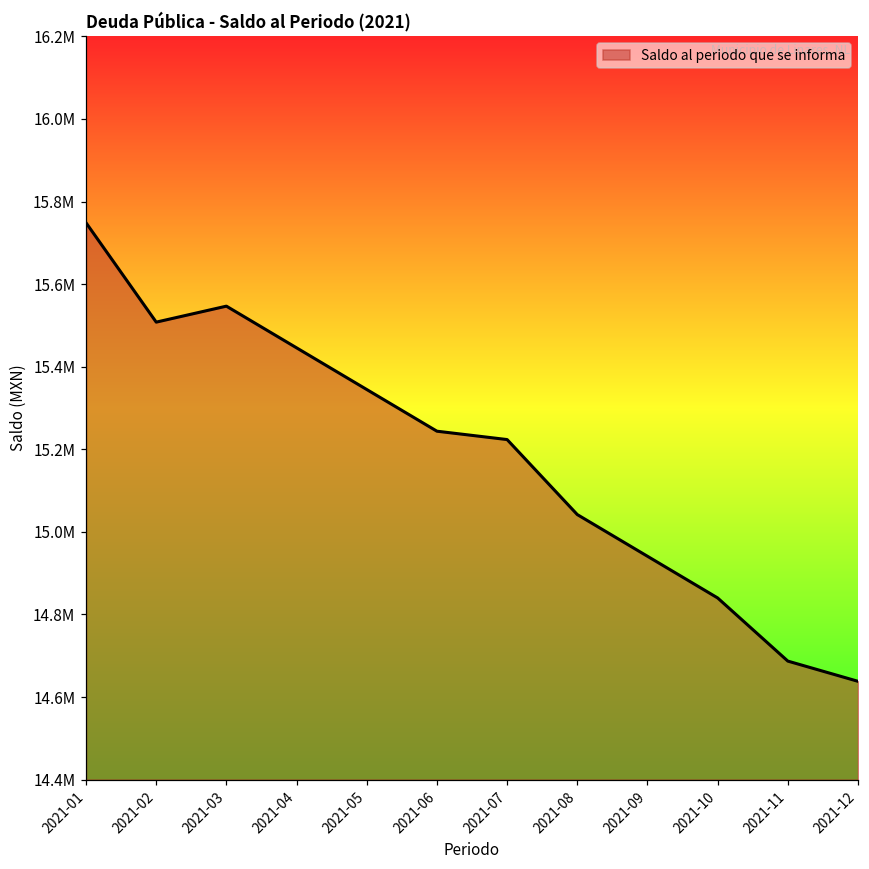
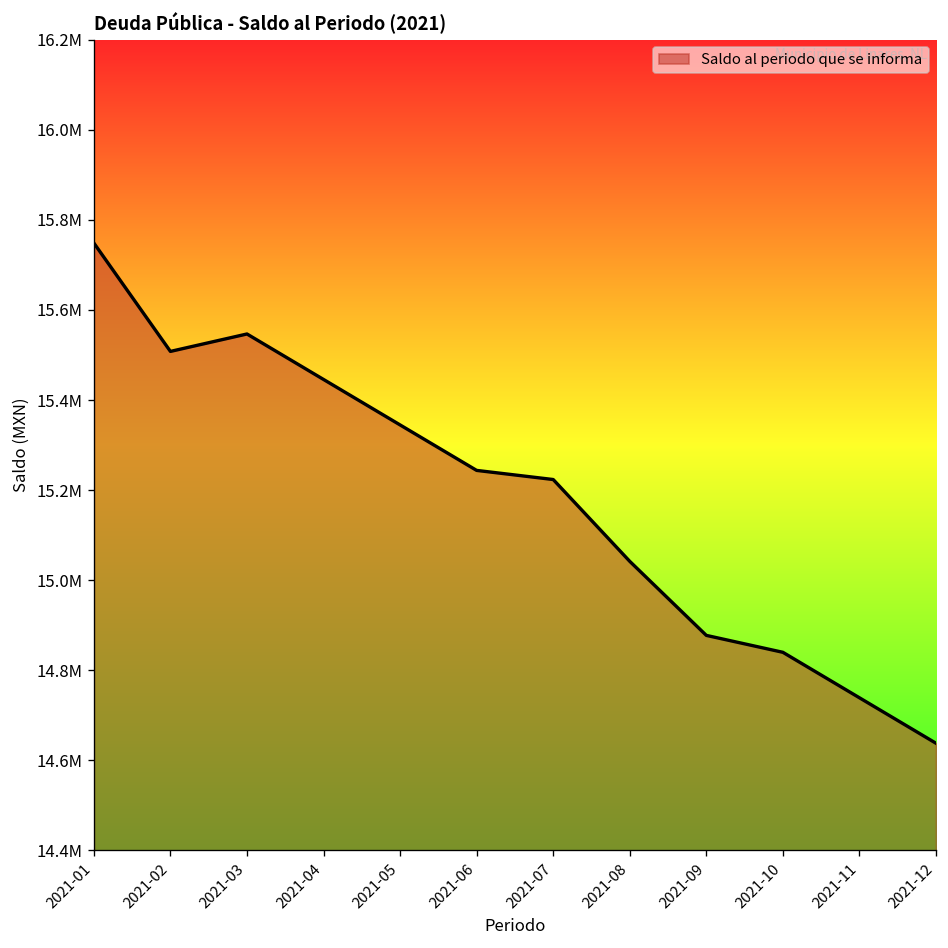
  {
    "2021-01": 15750000,
    "2021-02": 15510000,
    "2021-03": 15550000,
    "2021-04": 15450000,
    "2021-05": 15340000,
    "2021-06": 15240000,
    "2021-07": 15220000,
    "2021-08": 15040000,
-   "2021-09": 14940000,
+   "2021-09": 14880000,
    "2021-10": 14840000,
-   "2021-11": 14690000,
+   "2021-11": 14740000,
    "2021-12": 14640000
  }
